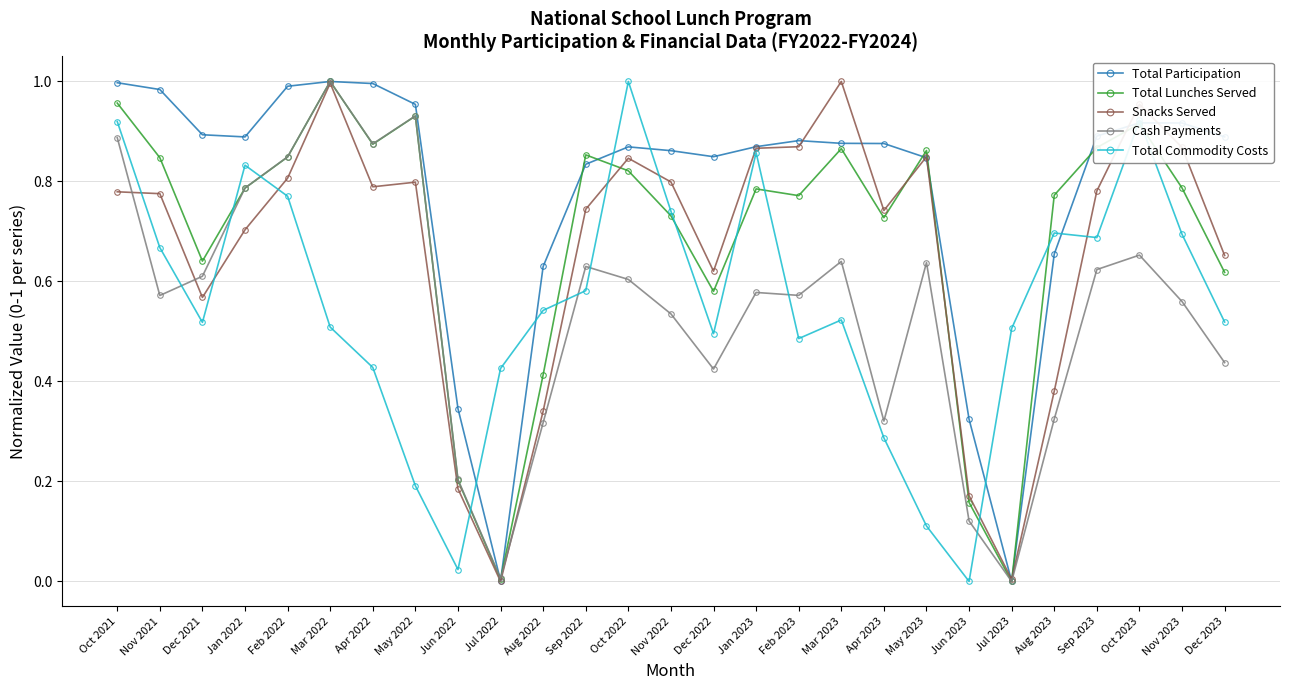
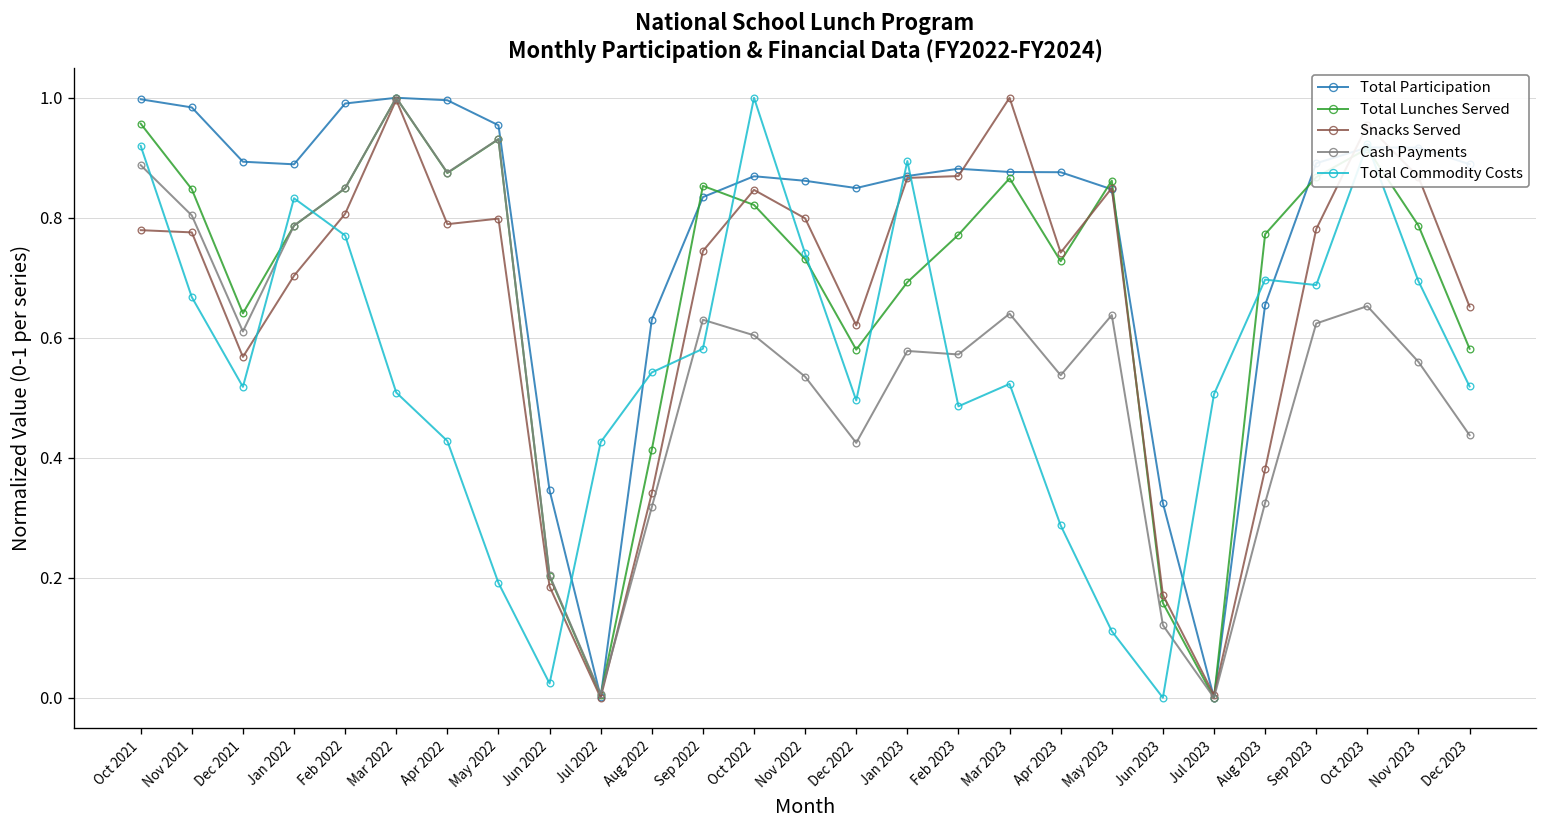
  {
    "Total Participation": {
      "Oct 2021": 1.00,
      "Nov 2021": 0.98,
      "Dec 2021": 0.89,
      "Jan 2022": 0.89,
      "Feb 2022": 0.99,
      "Apr 2022": 1.00,
      "May 2022": 0.95,
      "Jun 2022": 0.35,
      "Aug 2022": 0.63,
      "Sep 2022": 0.83,
      "Oct 2022": 0.87,
      "Nov 2022": 0.86,
      "Dec 2022": 0.85,
      "Feb 2023": 0.88,
      "Mar 2023": 0.88,
      "Apr 2023": 0.88,
      "Jun 2023": 0.32,
      "Aug 2023": 0.65
    },
    "Total Lunches Served": {
      "Oct 2021": 0.96,
      "Nov 2021": 0.85,
      "Dec 2021": 0.64,
      "Aug 2022": 0.41,
      "Sep 2022": 0.85,
      "Oct 2022": 0.82,
      "Nov 2022": 0.73,
      "Dec 2022": 0.58,
-     "Jan 2023": 0.79,
+     "Jan 2023": 0.69,
      "Feb 2023": 0.77,
      "Mar 2023": 0.87,
      "Apr 2023": 0.73,
      "May 2023": 0.86,
      "Jun 2023": 0.16,
      "Aug 2023": 0.77,
      "Nov 2023": 0.79,
-     "Dec 2023": 0.62
+     "Dec 2023": 0.58
    },
    "Snacks Served": {
      "Oct 2021": 0.78,
      "Nov 2021": 0.78,
      "Dec 2021": 0.57,
      "Jan 2022": 0.70,
      "Feb 2022": 0.81,
      "Apr 2022": 0.79,
      "May 2022": 0.80,
      "Jun 2022": 0.19,
      "Aug 2022": 0.34,
      "Sep 2022": 0.74,
      "Oct 2022": 0.85,
      "Nov 2022": 0.80,
      "Dec 2022": 0.62,
      "Feb 2023": 0.87,
      "Mar 2023": 1.00,
      "Apr 2023": 0.74,
      "Jun 2023": 0.17,
      "Aug 2023": 0.38,
      "Sep 2023": 0.78,
      "Dec 2023": 0.65
    },
    "Cash Payments": {
      "Oct 2021": 0.89,
-     "Nov 2021": 0.57,
+     "Nov 2021": 0.80,
      "Dec 2021": 0.61,
      "Aug 2022": 0.32,
      "Sep 2022": 0.63,
      "Oct 2022": 0.60,
      "Nov 2022": 0.54,
      "Dec 2022": 0.42,
      "Jan 2023": 0.58,
      "Feb 2023": 0.57,
      "Mar 2023": 0.64,
-     "Apr 2023": 0.32,
+     "Apr 2023": 0.54,
      "May 2023": 0.64,
      "Jun 2023": 0.12,
      "Aug 2023": 0.32,
      "Sep 2023": 0.62,
      "Oct 2023": 0.65,
      "Nov 2023": 0.56,
      "Dec 2023": 0.44
    },
    "Total Commodity Costs": {
      "Oct 2021": 0.92,
      "Nov 2021": 0.67,
      "Dec 2021": 0.52,
      "Jan 2022": 0.83,
      "Feb 2022": 0.77,
      "Mar 2022": 0.51,
      "Apr 2022": 0.43,
      "May 2022": 0.19,
      "Jun 2022": 0.02,
      "Jul 2022": 0.43,
      "Aug 2022": 0.54,
      "Sep 2022": 0.58,
      "Oct 2022": 1.00,
      "Nov 2022": 0.74,
      "Dec 2022": 0.50,
-     "Jan 2023": 0.86,
+     "Jan 2023": 0.89,
      "Feb 2023": 0.49,
      "Mar 2023": 0.52,
      "Apr 2023": 0.29,
      "May 2023": 0.11,
      "Jun 2023": 0.00,
      "Jul 2023": 0.51,
      "Aug 2023": 0.70,
      "Sep 2023": 0.69,
      "Nov 2023": 0.69,
      "Dec 2023": 0.52
    }
  }
